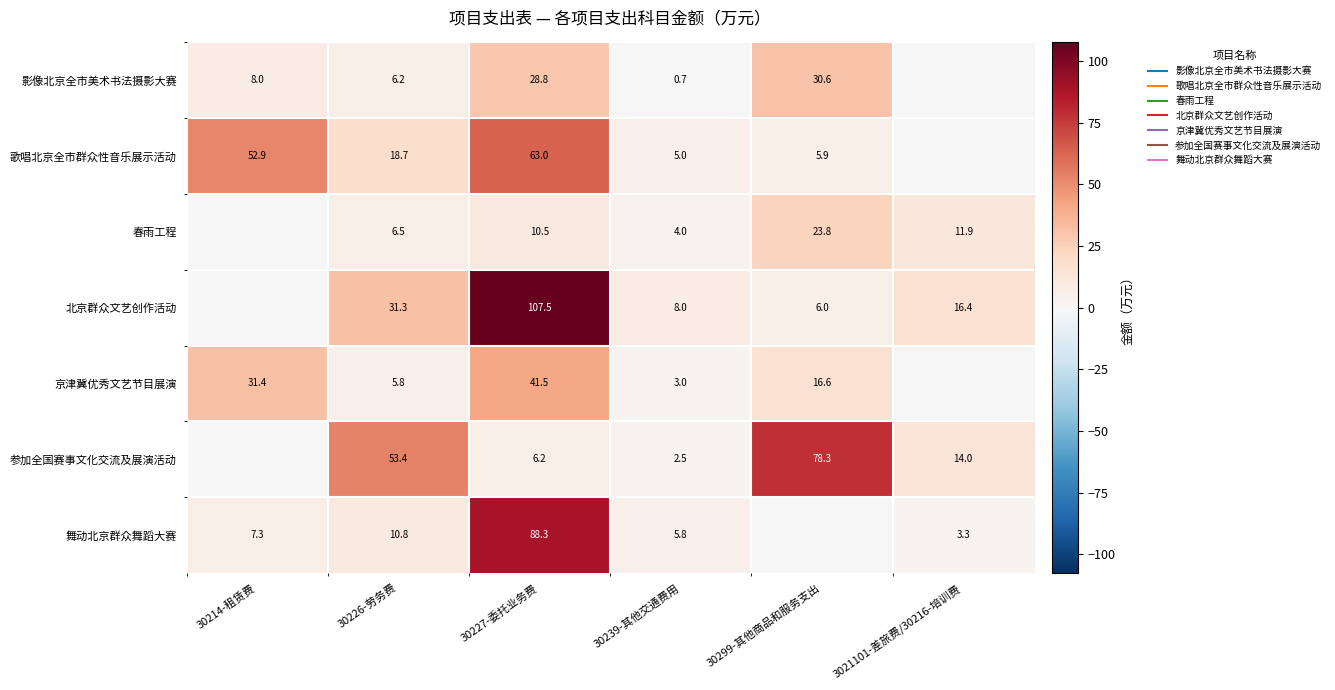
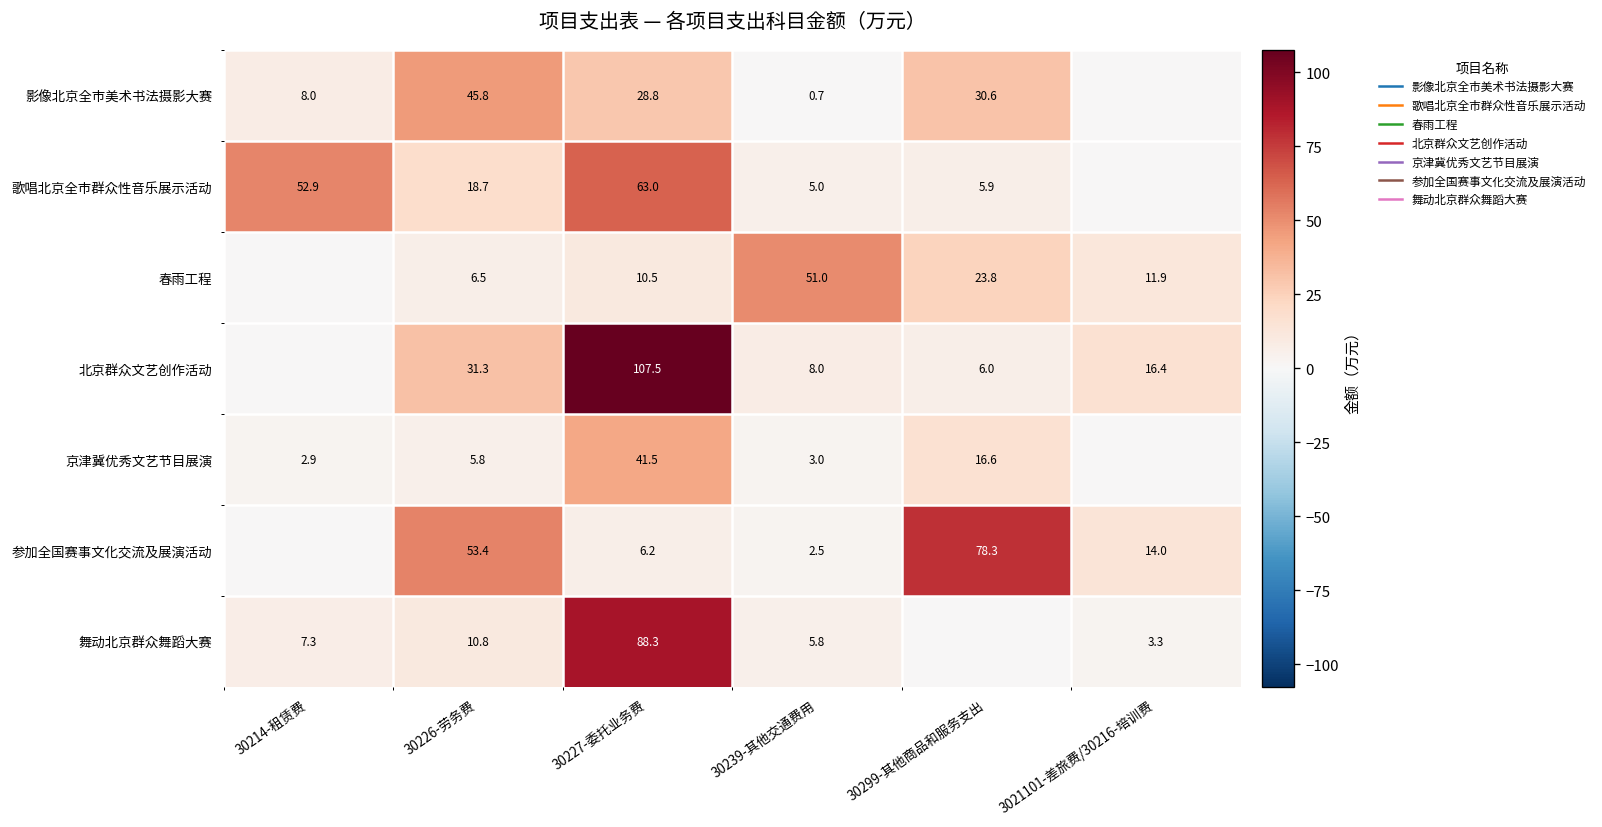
  {
    "影像北京全市美术书法摄影大赛": {
      "30214-租赁费": 8.0,
-     "30226-劳务费": 6.2,
+     "30226-劳务费": 45.8,
      "30227-委托业务费": 28.8,
      "30239-其他交通费用": 0.7,
      "30299-其他商品和服务支出": 30.6
    },
    "歌唱北京全市群众性音乐展示活动": {
      "30214-租赁费": 52.9,
      "30226-劳务费": 18.7,
      "30227-委托业务费": 63.0,
      "30239-其他交通费用": 5.0,
      "30299-其他商品和服务支出": 5.9
    },
    "春雨工程": {
      "30226-劳务费": 6.5,
      "30227-委托业务费": 10.5,
-     "30239-其他交通费用": 4.0,
+     "30239-其他交通费用": 51.0,
      "30299-其他商品和服务支出": 23.8,
      "3021101-差旅费/30216-培训费": 11.9
    },
    "北京群众文艺创作活动": {
      "30226-劳务费": 31.3,
      "30227-委托业务费": 107.5,
      "30239-其他交通费用": 8.0,
      "30299-其他商品和服务支出": 6.0,
      "3021101-差旅费/30216-培训费": 16.4
    },
    "京津冀优秀文艺节目展演": {
-     "30214-租赁费": 31.4,
+     "30214-租赁费": 2.9,
      "30226-劳务费": 5.8,
      "30227-委托业务费": 41.5,
      "30239-其他交通费用": 3.0,
      "30299-其他商品和服务支出": 16.6
    },
    "参加全国赛事文化交流及展演活动": {
      "30226-劳务费": 53.4,
      "30227-委托业务费": 6.2,
      "30239-其他交通费用": 2.5,
      "30299-其他商品和服务支出": 78.3,
      "3021101-差旅费/30216-培训费": 14.0
    },
    "舞动北京群众舞蹈大赛": {
      "30214-租赁费": 7.3,
      "30226-劳务费": 10.8,
      "30227-委托业务费": 88.3,
      "30239-其他交通费用": 5.8,
      "3021101-差旅费/30216-培训费": 3.3
    }
  }
